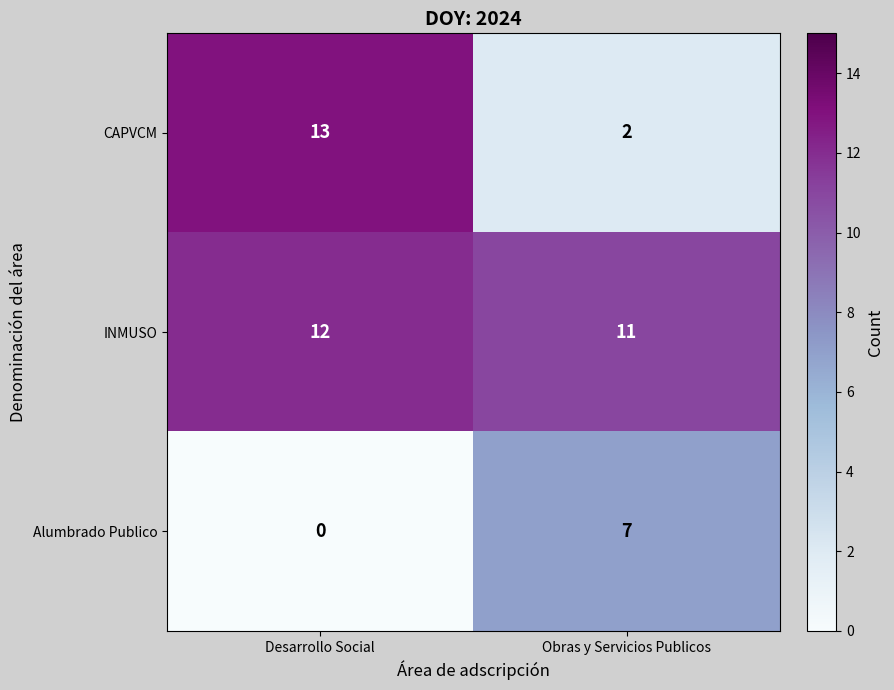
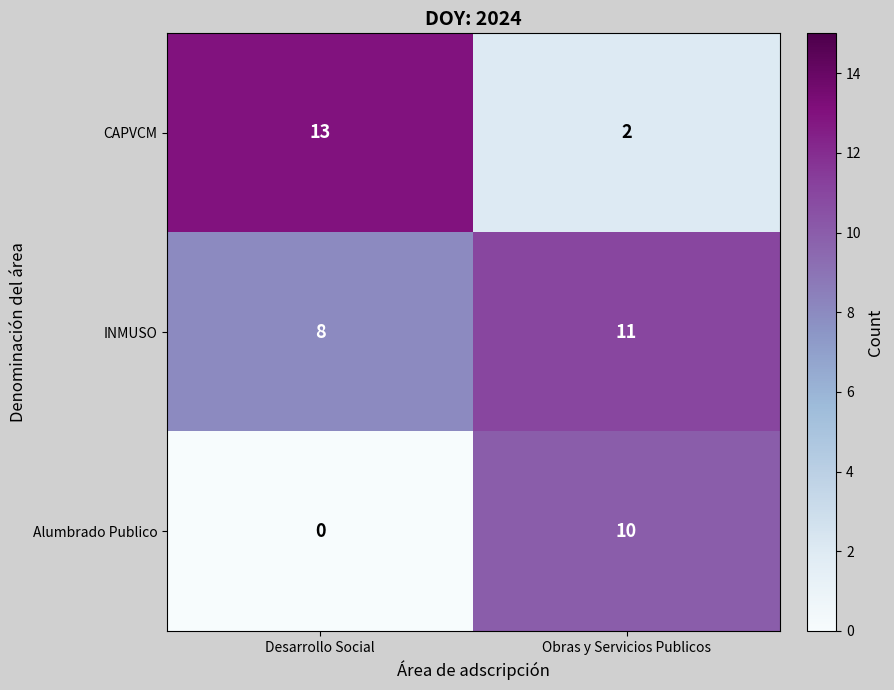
  {
    "CAPVCM": {
      "Desarrollo Social": 13,
      "Obras y Servicios Publicos": 2
    },
    "INMUSO": {
-     "Desarrollo Social": 12,
+     "Desarrollo Social": 8,
      "Obras y Servicios Publicos": 11
    },
    "Alumbrado Publico": {
      "Desarrollo Social": 0,
-     "Obras y Servicios Publicos": 7
+     "Obras y Servicios Publicos": 10
    }
  }
